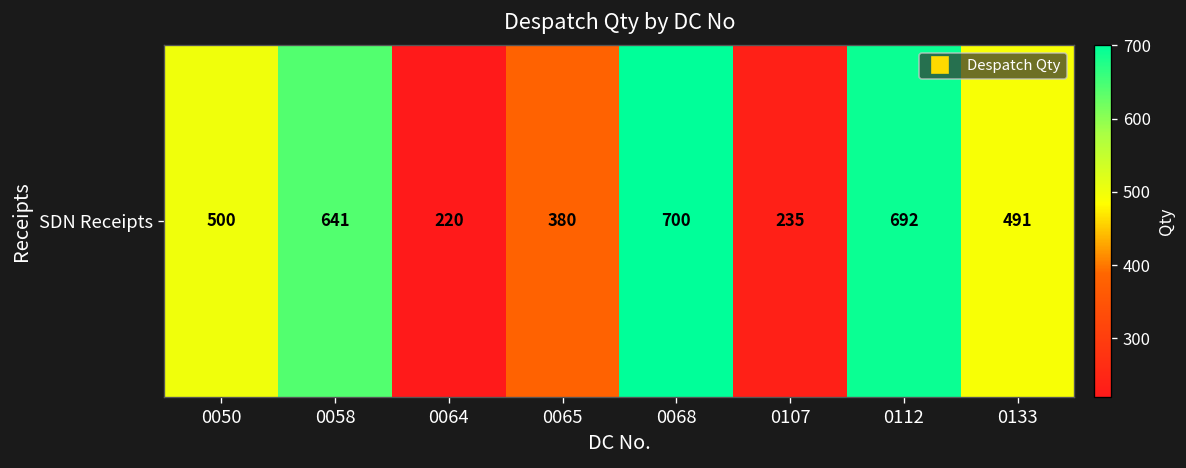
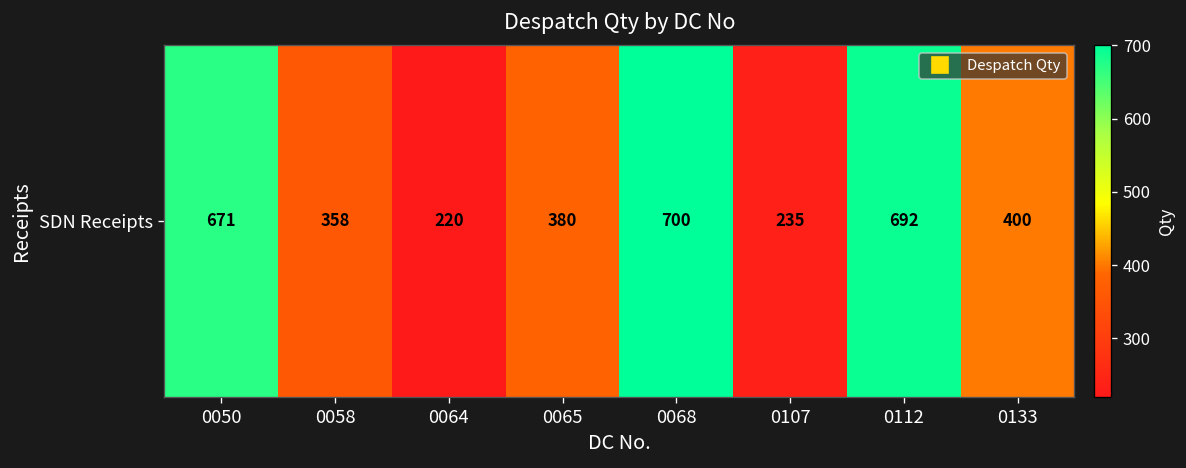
  {
    "SDN Receipts": {
-     "0050": 500,
-     "0058": 641,
+     "0050": 671,
+     "0058": 358,
      "0064": 220,
      "0065": 380,
      "0068": 700,
      "0107": 235,
      "0112": 692,
-     "0133": 491
+     "0133": 400
    }
  }
